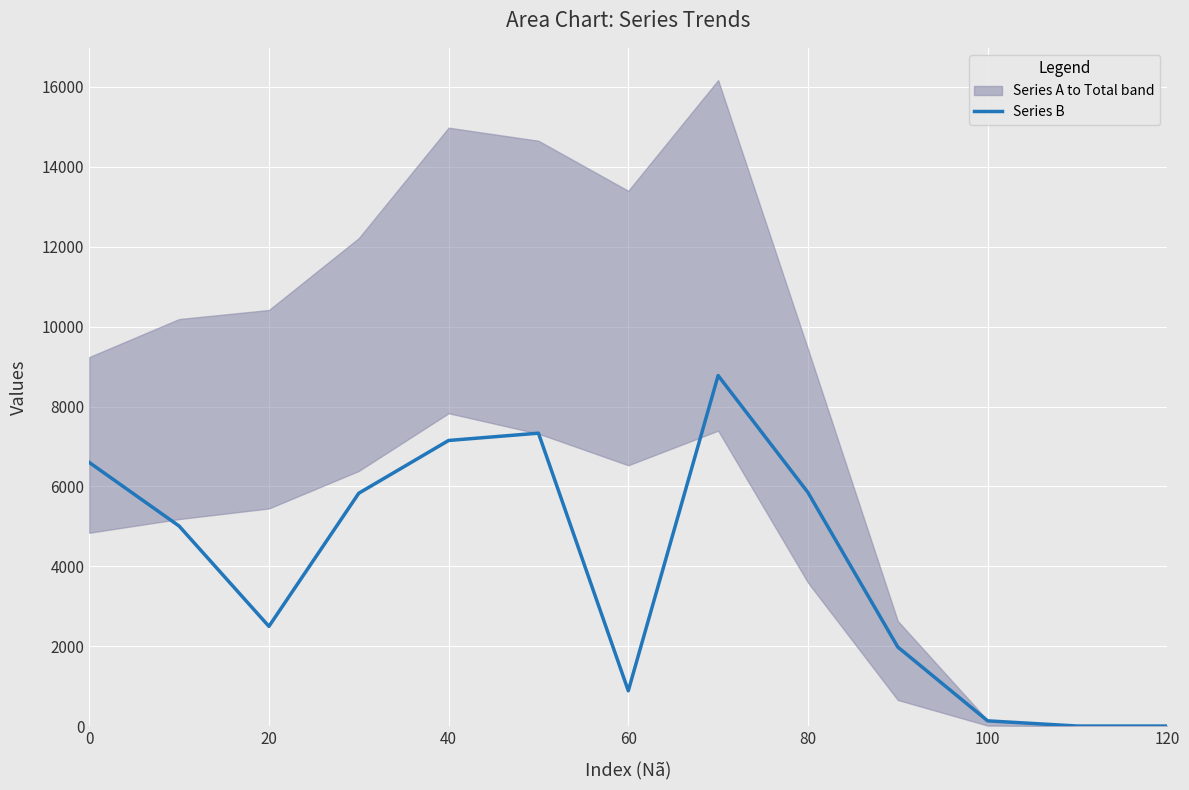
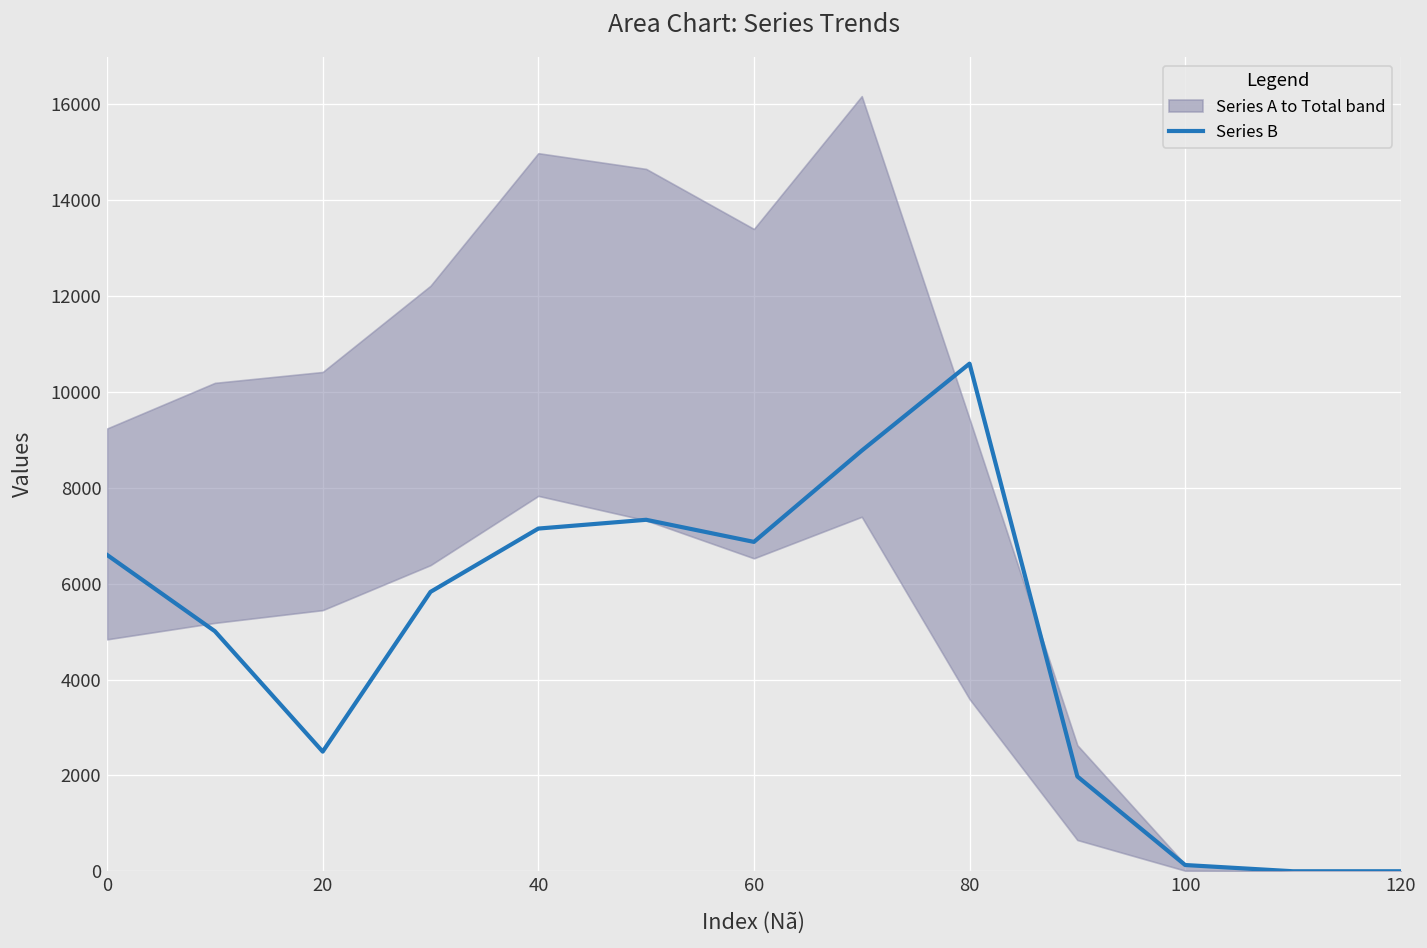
  {
    "Series B": {
      "0": 6600,
      "20": 2500,
      "40": 7200,
-     "60": 900,
-     "80": 5800
+     "60": 6900,
+     "80": 10600
    }
  }
